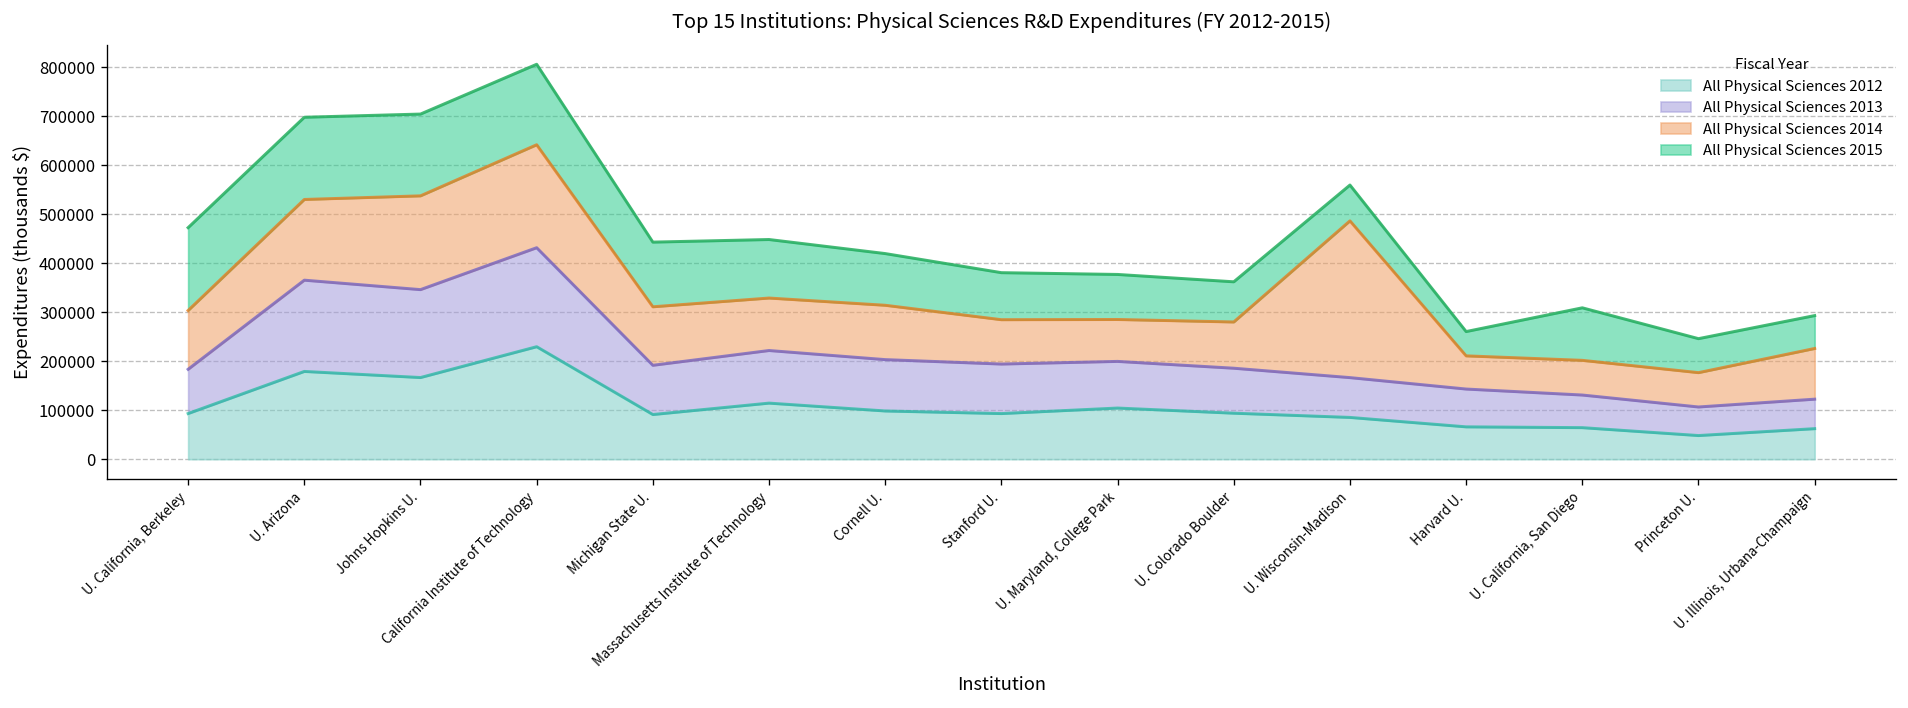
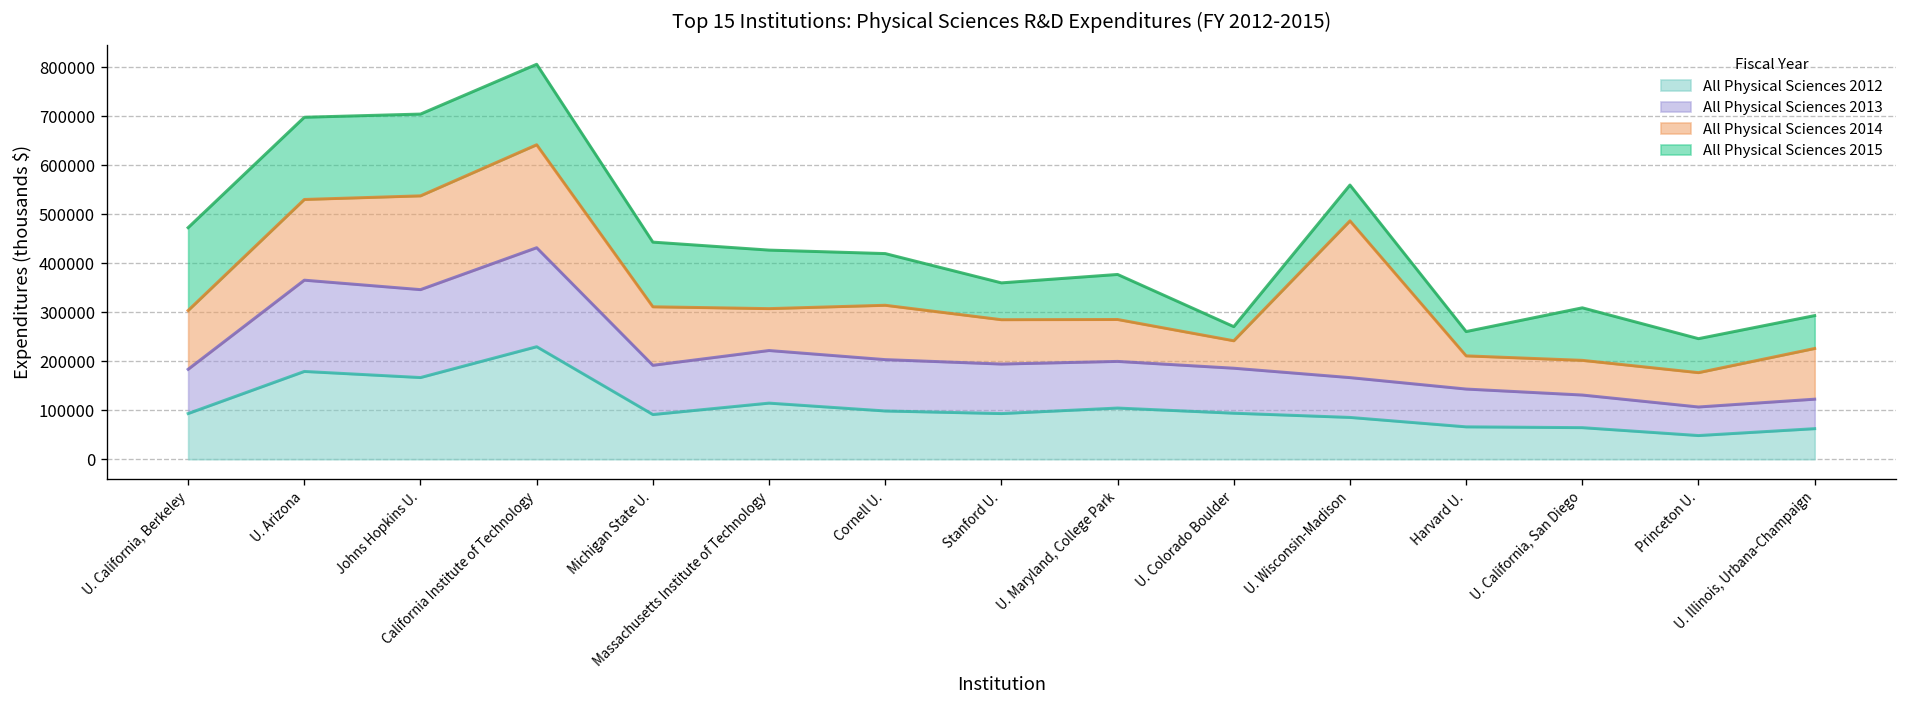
  {
    "All Physical Sciences 2014": {
      "U. California, Berkeley": 120000,
      "U. Arizona": 160000,
      "Johns Hopkins U.": 190000,
      "California Institute of Technology": 210000,
      "Michigan State U.": 120000,
-     "Massachusetts Institute of Technology": 110000,
+     "Massachusetts Institute of Technology": 90000,
      "Cornell U.": 110000,
      "Stanford U.": 90000,
      "U. Maryland, College Park": 90000,
-     "U. Colorado Boulder": 90000,
+     "U. Colorado Boulder": 60000,
      "U. Wisconsin-Madison": 320000,
      "Harvard U.": 70000,
      "U. California, San Diego": 70000,
      "Princeton U.": 70000,
      "U. Illinois, Urbana-Champaign": 100000
    },
    "All Physical Sciences 2015": {
      "U. California, Berkeley": 170000,
      "U. Arizona": 170000,
      "Johns Hopkins U.": 170000,
      "California Institute of Technology": 160000,
      "Michigan State U.": 130000,
      "Massachusetts Institute of Technology": 120000,
      "Cornell U.": 110000,
-     "Stanford U.": 100000,
+     "Stanford U.": 80000,
      "U. Maryland, College Park": 90000,
-     "U. Colorado Boulder": 80000,
+     "U. Colorado Boulder": 30000,
      "U. Wisconsin-Madison": 70000,
      "Harvard U.": 50000,
      "U. California, San Diego": 110000,
      "Princeton U.": 70000,
      "U. Illinois, Urbana-Champaign": 70000
    }
  }
